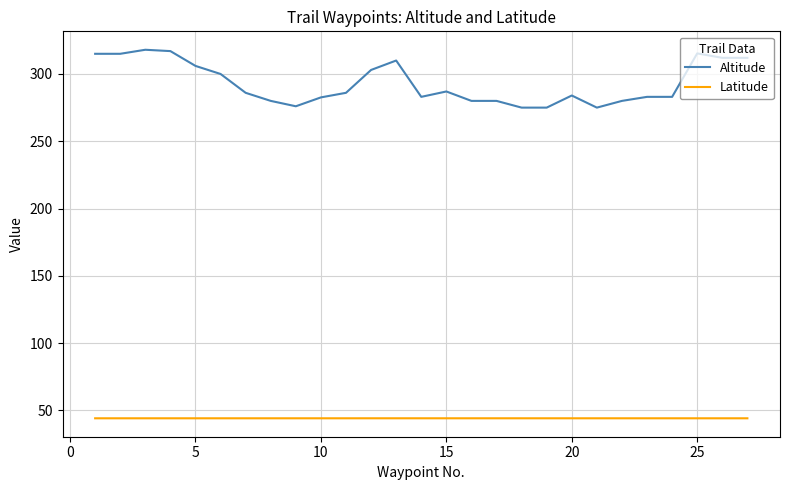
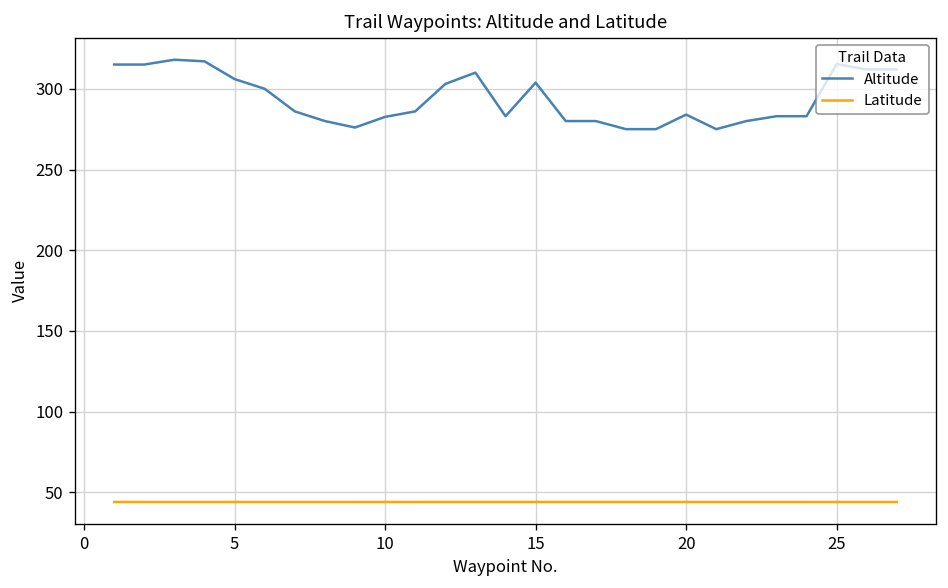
  {
    "Altitude": {
      "5": 306,
      "10": 283,
-     "15": 287,
+     "15": 304,
      "20": 284
    },
    "Latitude": {
      "5": 44,
      "10": 44,
      "15": 44,
      "20": 44,
      "25": 44
    }
  }
